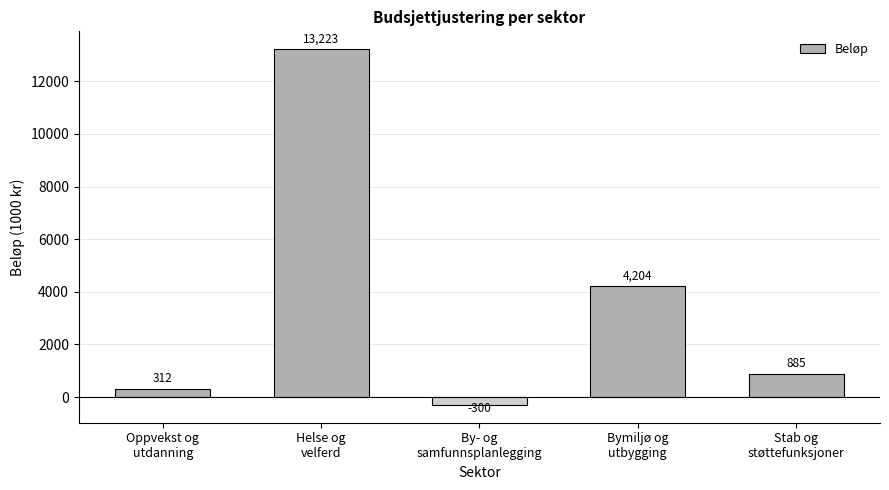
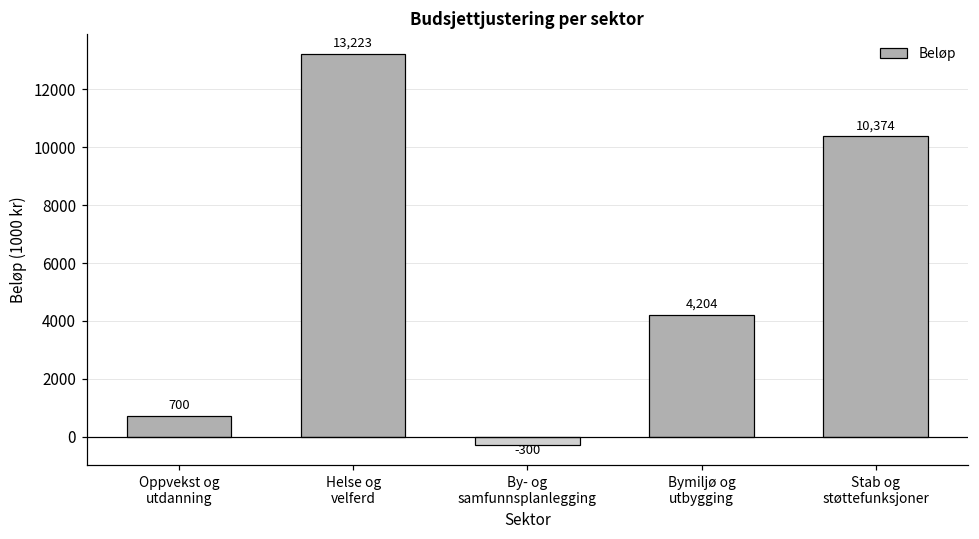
  {
-   "Oppvekst og utdanning": "312",
+   "Oppvekst og utdanning": "700",
    "Helse og velferd": "13,223",
    "By- og samfunnsplanlegging": "-300",
    "Bymiljø og utbygging": "4,204",
-   "Stab og støttefunksjoner": "885"
+   "Stab og støttefunksjoner": "10,374"
  }
